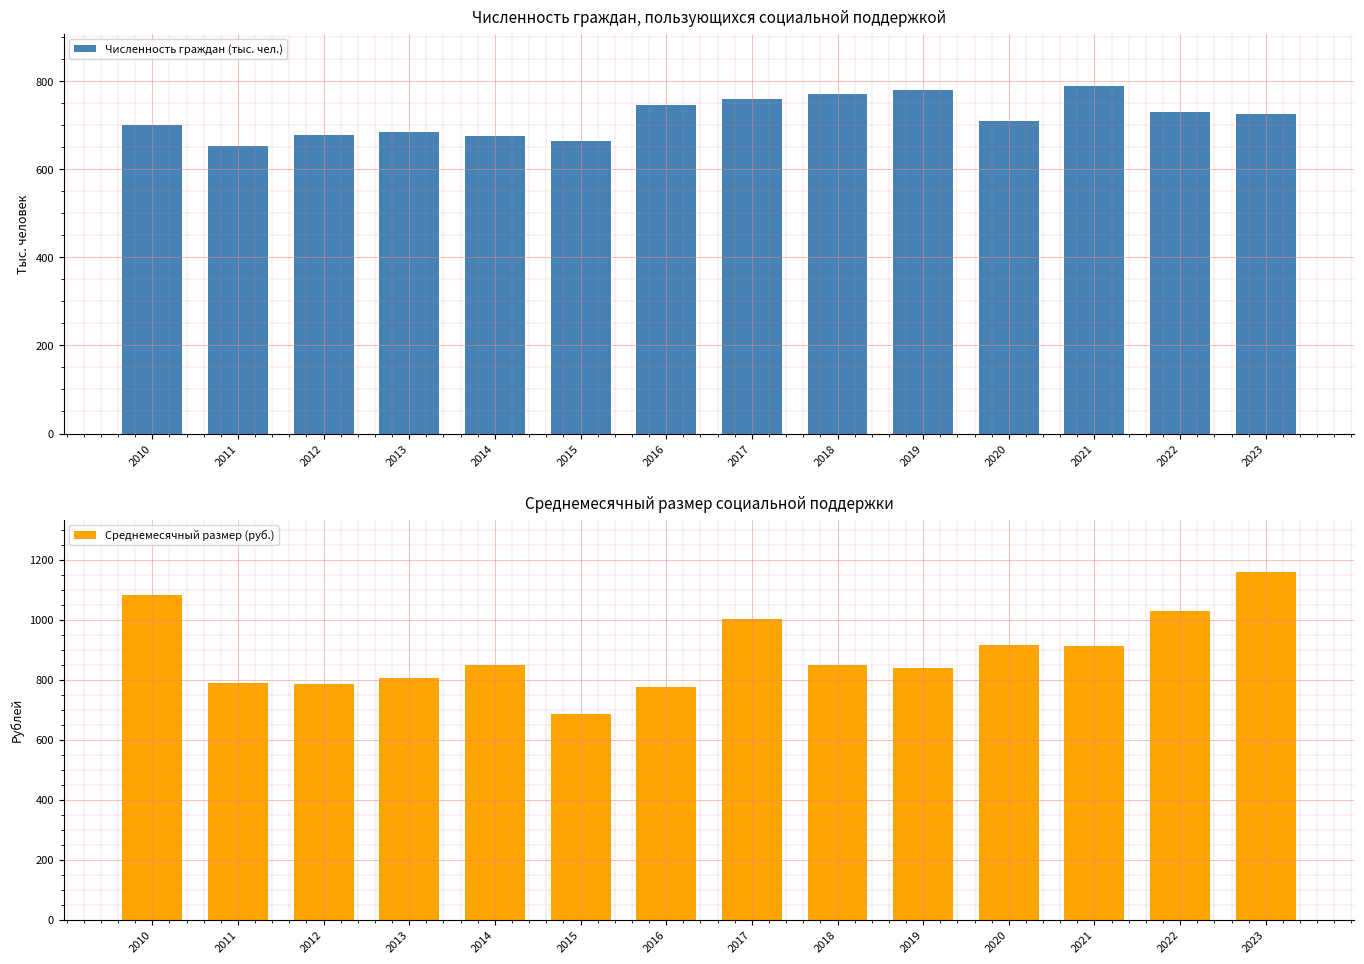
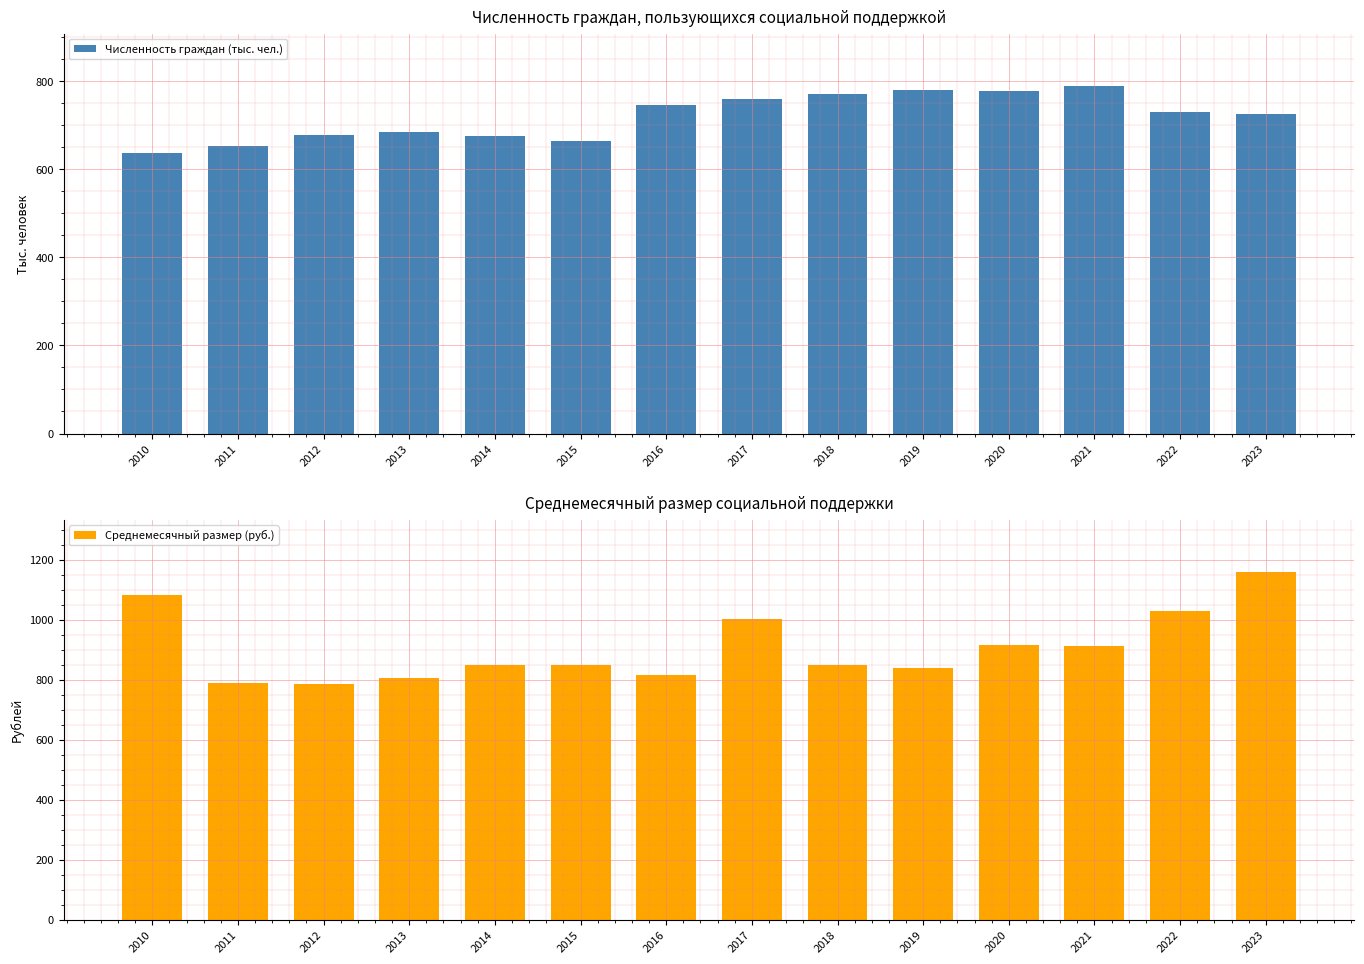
  {
    "Численность граждан, пользующихся социальной поддержкой": {
-     "2010": 700,
+     "2010": 640,
      "2011": 650,
      "2012": 680,
      "2013": 690,
      "2014": 680,
      "2015": 660,
      "2016": 750,
      "2017": 760,
      "2018": 770,
      "2019": 780,
-     "2020": 710,
+     "2020": 780,
      "2021": 790,
      "2022": 730,
      "2023": 730
    },
    "Среднемесячный размер социальной поддержки": {
      "2010": 1080,
      "2011": 790,
      "2012": 790,
      "2013": 810,
      "2014": 850,
-     "2015": 690,
-     "2016": 780,
+     "2015": 850,
+     "2016": 820,
      "2017": 1000,
      "2018": 850,
      "2019": 840,
      "2020": 920,
      "2021": 910,
      "2022": 1030,
      "2023": 1160
    }
  }
